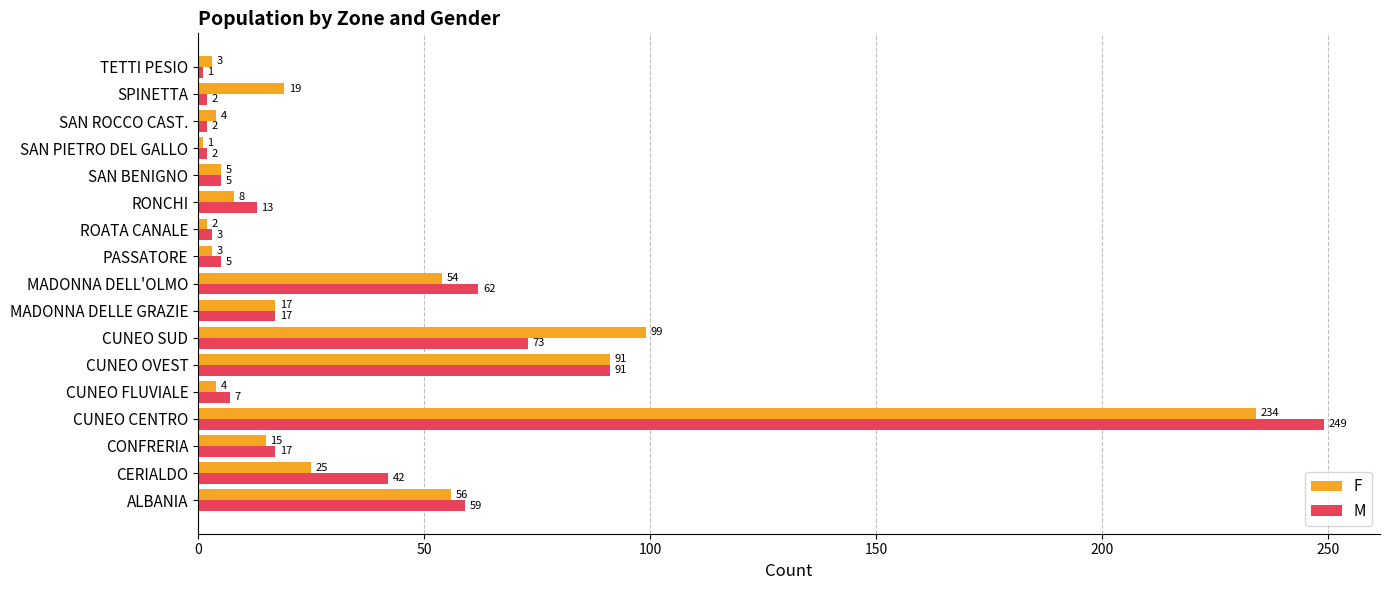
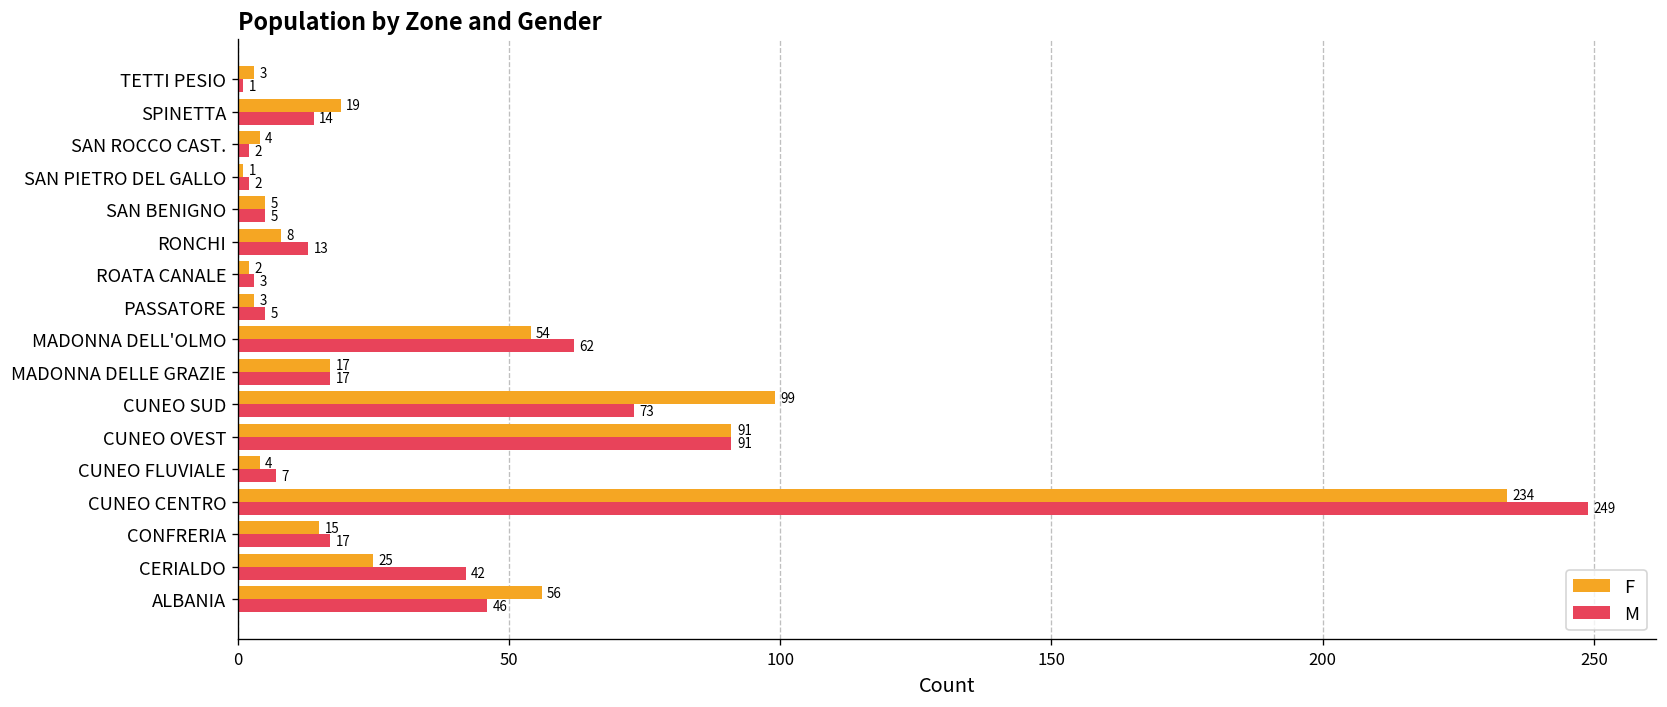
  {
    "F": {
      "TETTI PESIO": 3,
      "SPINETTA": 19,
      "SAN ROCCO CAST.": 4,
      "SAN PIETRO DEL GALLO": 1,
      "SAN BENIGNO": 5,
      "RONCHI": 8,
      "ROATA CANALE": 2,
      "PASSATORE": 3,
      "MADONNA DELL'OLMO": 54,
      "MADONNA DELLE GRAZIE": 17,
      "CUNEO SUD": 99,
      "CUNEO OVEST": 91,
      "CUNEO FLUVIALE": 4,
      "CUNEO CENTRO": 234,
      "CONFRERIA": 15,
      "CERIALDO": 25,
      "ALBANIA": 56
    },
    "M": {
      "TETTI PESIO": 1,
-     "SPINETTA": 2,
+     "SPINETTA": 14,
      "SAN ROCCO CAST.": 2,
      "SAN PIETRO DEL GALLO": 2,
      "SAN BENIGNO": 5,
      "RONCHI": 13,
      "ROATA CANALE": 3,
      "PASSATORE": 5,
      "MADONNA DELL'OLMO": 62,
      "MADONNA DELLE GRAZIE": 17,
      "CUNEO SUD": 73,
      "CUNEO OVEST": 91,
      "CUNEO FLUVIALE": 7,
      "CUNEO CENTRO": 249,
      "CONFRERIA": 17,
      "CERIALDO": 42,
-     "ALBANIA": 59
+     "ALBANIA": 46
    }
  }
